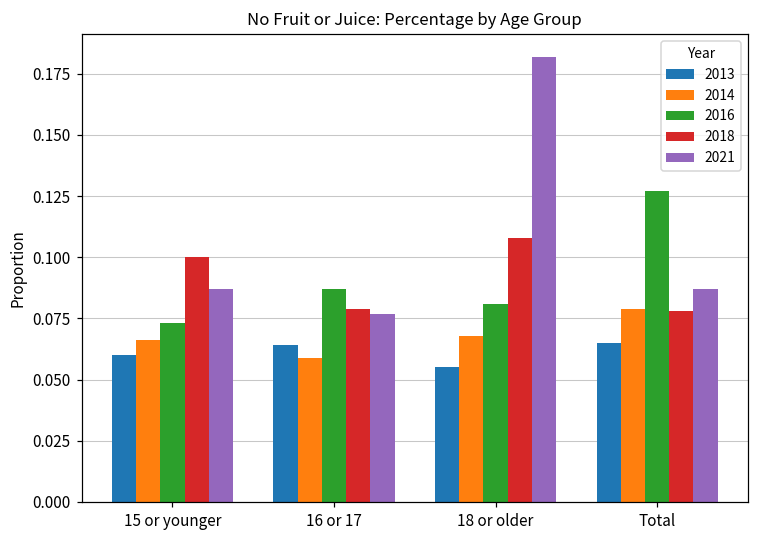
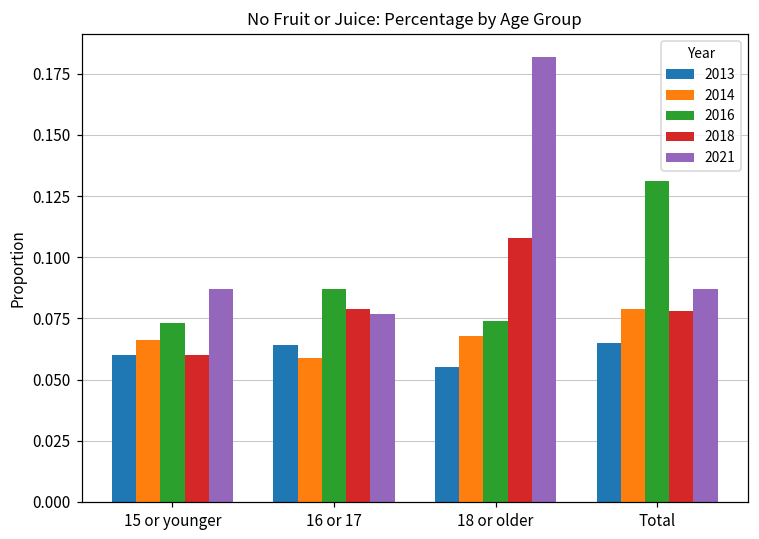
  {
    "2013": {
      "15 or younger": 0.060,
      "16 or 17": 0.064,
      "18 or older": 0.055,
      "Total": 0.065
    },
    "2014": {
      "15 or younger": 0.066,
      "16 or 17": 0.059,
      "18 or older": 0.068,
      "Total": 0.079
    },
    "2016": {
      "15 or younger": 0.073,
      "16 or 17": 0.087,
-     "18 or older": 0.081,
-     "Total": 0.127
+     "18 or older": 0.074,
+     "Total": 0.131
    },
    "2018": {
-     "15 or younger": 0.10,
+     "15 or younger": 0.06,
      "16 or 17": 0.08,
      "18 or older": 0.108,
      "Total": 0.078
    },
    "2021": {
      "15 or younger": 0.087,
      "16 or 17": 0.077,
      "18 or older": 0.182,
      "Total": 0.087
    }
  }
